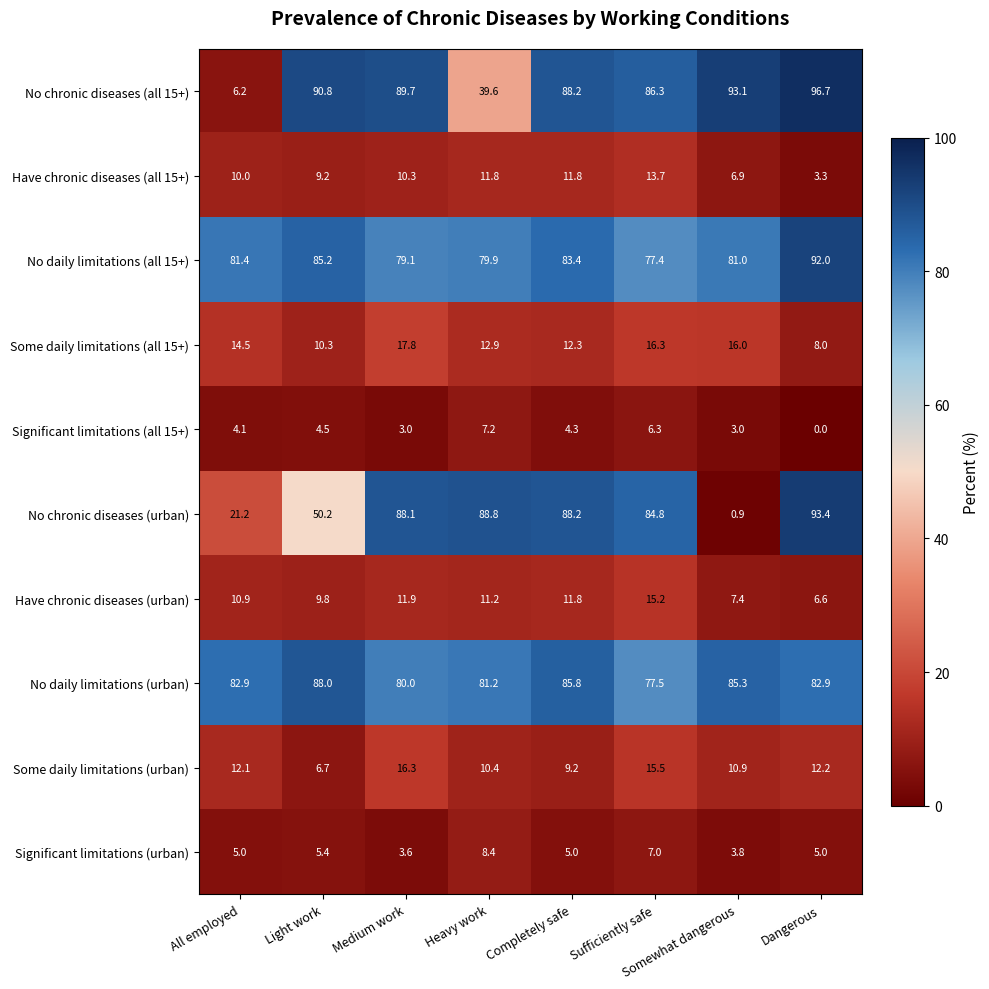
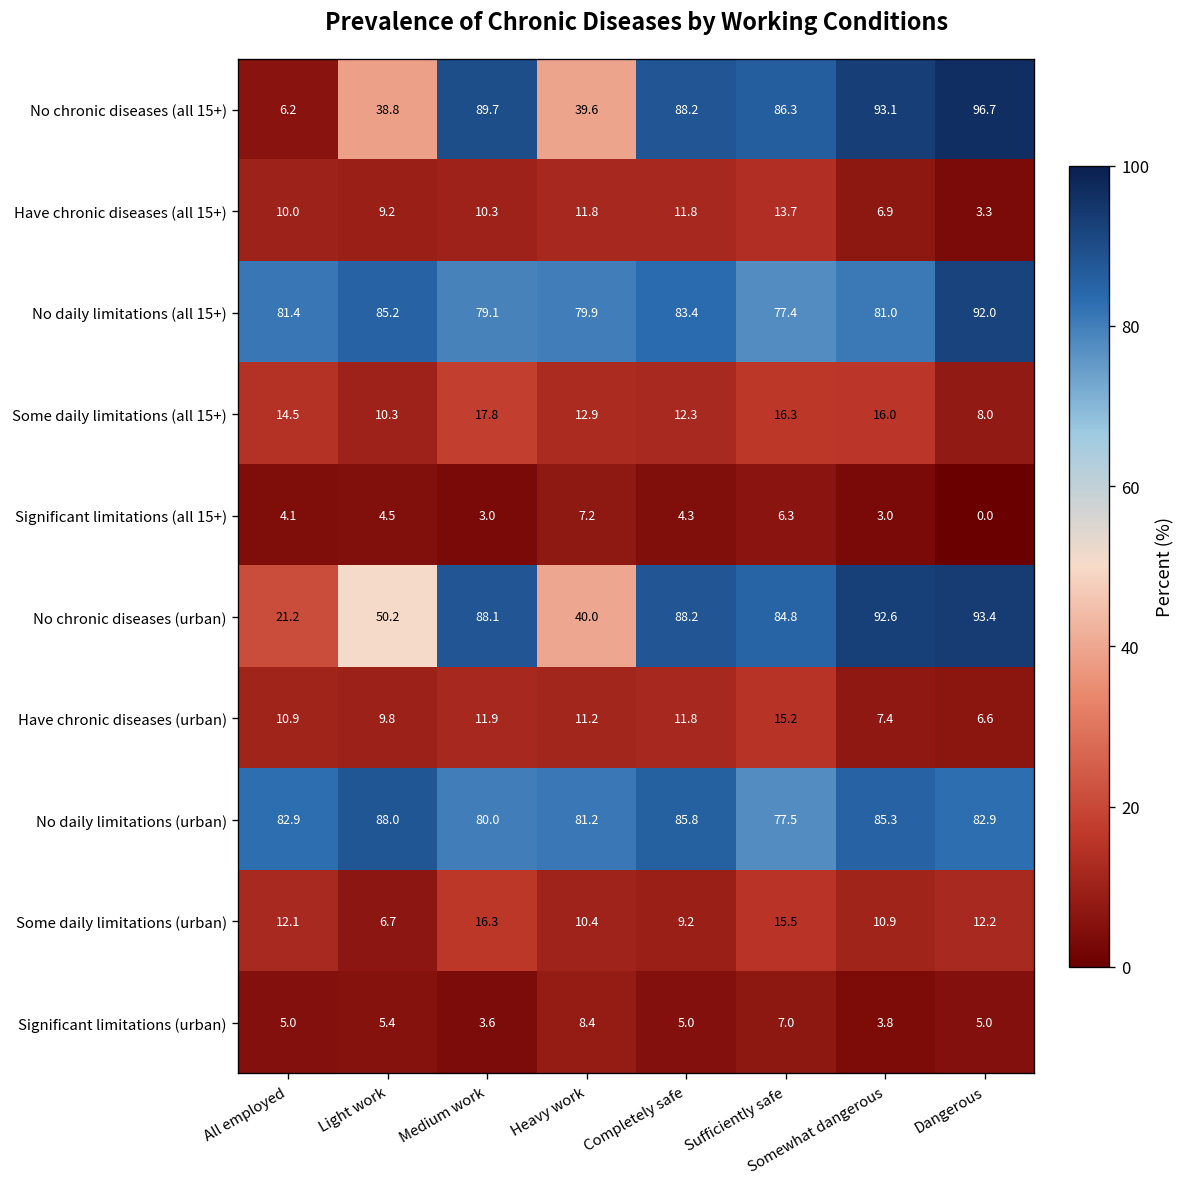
  {
    "No chronic diseases (all 15+)": {
      "All employed": 6.2,
-     "Light work": 90.8,
+     "Light work": 38.8,
      "Medium work": 89.7,
      "Heavy work": 39.6,
      "Completely safe": 88.2,
      "Sufficiently safe": 86.3,
      "Somewhat dangerous": 93.1,
      "Dangerous": 96.7
    },
    "Have chronic diseases (all 15+)": {
      "All employed": 10.0,
      "Light work": 9.2,
      "Medium work": 10.3,
      "Heavy work": 11.8,
      "Completely safe": 11.8,
      "Sufficiently safe": 13.7,
      "Somewhat dangerous": 6.9,
      "Dangerous": 3.3
    },
    "No daily limitations (all 15+)": {
      "All employed": 81.4,
      "Light work": 85.2,
      "Medium work": 79.1,
      "Heavy work": 79.9,
      "Completely safe": 83.4,
      "Sufficiently safe": 77.4,
      "Somewhat dangerous": 81.0,
      "Dangerous": 92.0
    },
    "Some daily limitations (all 15+)": {
      "All employed": 14.5,
      "Light work": 10.3,
      "Medium work": 17.8,
      "Heavy work": 12.9,
      "Completely safe": 12.3,
      "Sufficiently safe": 16.3,
      "Somewhat dangerous": 16.0,
      "Dangerous": 8.0
    },
    "Significant limitations (all 15+)": {
      "All employed": 4.1,
      "Light work": 4.5,
      "Medium work": 3.0,
      "Heavy work": 7.2,
      "Completely safe": 4.3,
      "Sufficiently safe": 6.3,
      "Somewhat dangerous": 3.0,
      "Dangerous": 0.0
    },
    "No chronic diseases (urban)": {
      "All employed": 21.2,
      "Light work": 50.2,
      "Medium work": 88.1,
-     "Heavy work": 88.8,
+     "Heavy work": 40.0,
      "Completely safe": 88.2,
      "Sufficiently safe": 84.8,
-     "Somewhat dangerous": 0.9,
+     "Somewhat dangerous": 92.6,
      "Dangerous": 93.4
    },
    "Have chronic diseases (urban)": {
      "All employed": 10.9,
      "Light work": 9.8,
      "Medium work": 11.9,
      "Heavy work": 11.2,
      "Completely safe": 11.8,
      "Sufficiently safe": 15.2,
      "Somewhat dangerous": 7.4,
      "Dangerous": 6.6
    },
    "No daily limitations (urban)": {
      "All employed": 82.9,
      "Light work": 88.0,
      "Medium work": 80.0,
      "Heavy work": 81.2,
      "Completely safe": 85.8,
      "Sufficiently safe": 77.5,
      "Somewhat dangerous": 85.3,
      "Dangerous": 82.9
    },
    "Some daily limitations (urban)": {
      "All employed": 12.1,
      "Light work": 6.7,
      "Medium work": 16.3,
      "Heavy work": 10.4,
      "Completely safe": 9.2,
      "Sufficiently safe": 15.5,
      "Somewhat dangerous": 10.9,
      "Dangerous": 12.2
    },
    "Significant limitations (urban)": {
      "All employed": 5.0,
      "Light work": 5.4,
      "Medium work": 3.6,
      "Heavy work": 8.4,
      "Completely safe": 5.0,
      "Sufficiently safe": 7.0,
      "Somewhat dangerous": 3.8,
      "Dangerous": 5.0
    }
  }
